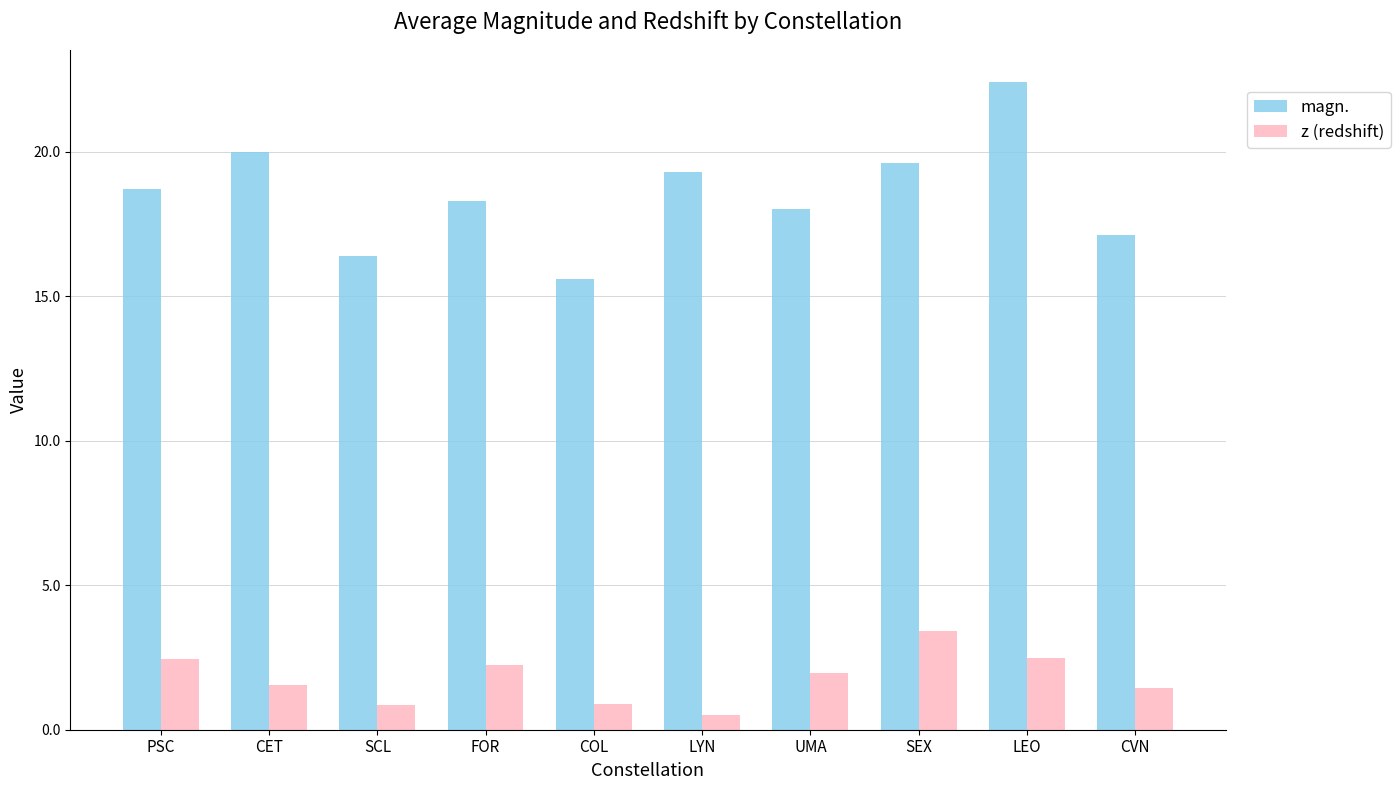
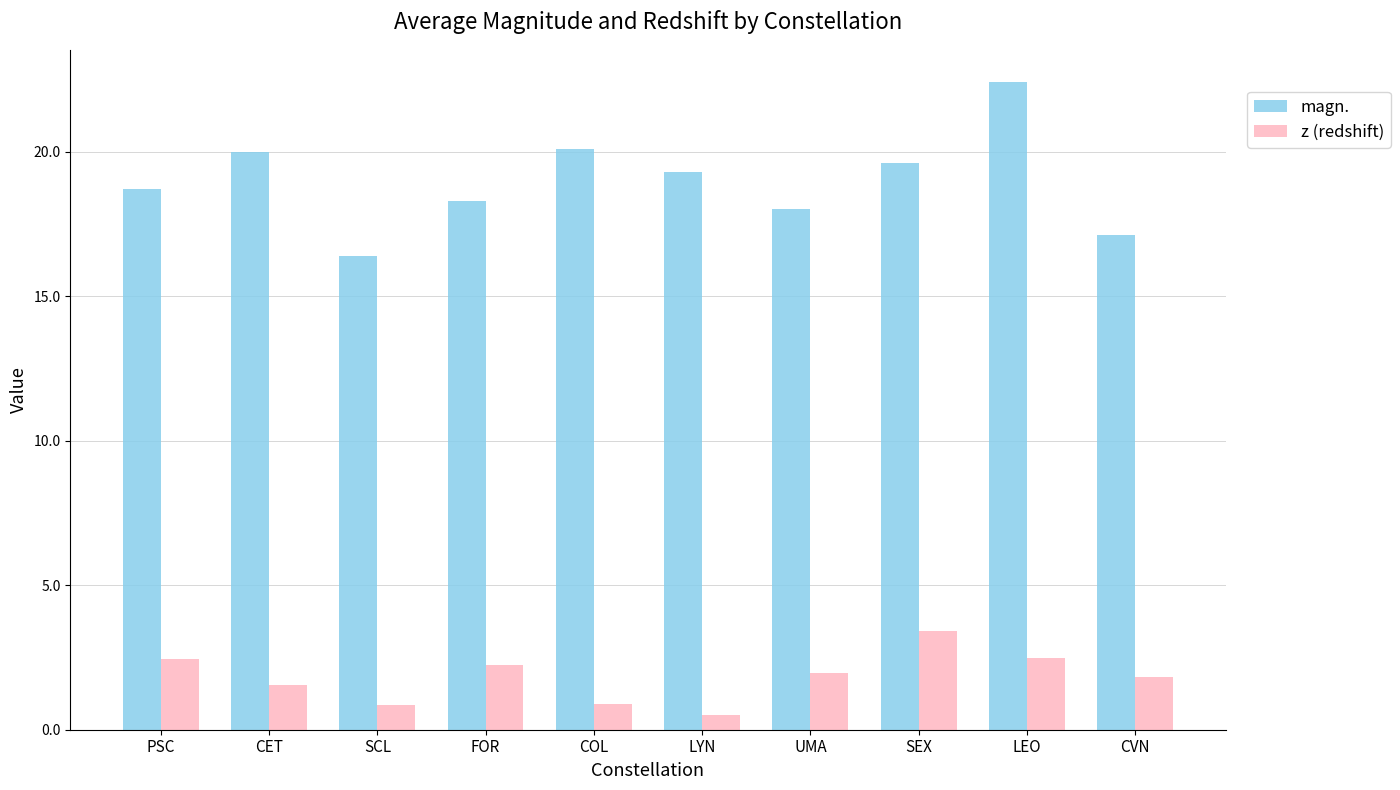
  {
    "magn.": {
      "PSC": 18.7,
      "CET": 20.0,
      "SCL": 16.4,
      "FOR": 18.3,
-     "COL": 15.6,
+     "COL": 20.1,
      "LYN": 19.3,
      "UMA": 18.0,
      "SEX": 19.6,
      "LEO": 22.4,
      "CVN": 17.1
    },
    "z (redshift)": {
      "PSC": 2.5,
      "CET": 1.6,
      "SCL": 0.8,
      "FOR": 2.2,
      "COL": 0.9,
      "LYN": 0.5,
      "UMA": 2.0,
      "SEX": 3.4,
      "LEO": 2.5,
-     "CVN": 1.5
+     "CVN": 1.8
    }
  }
